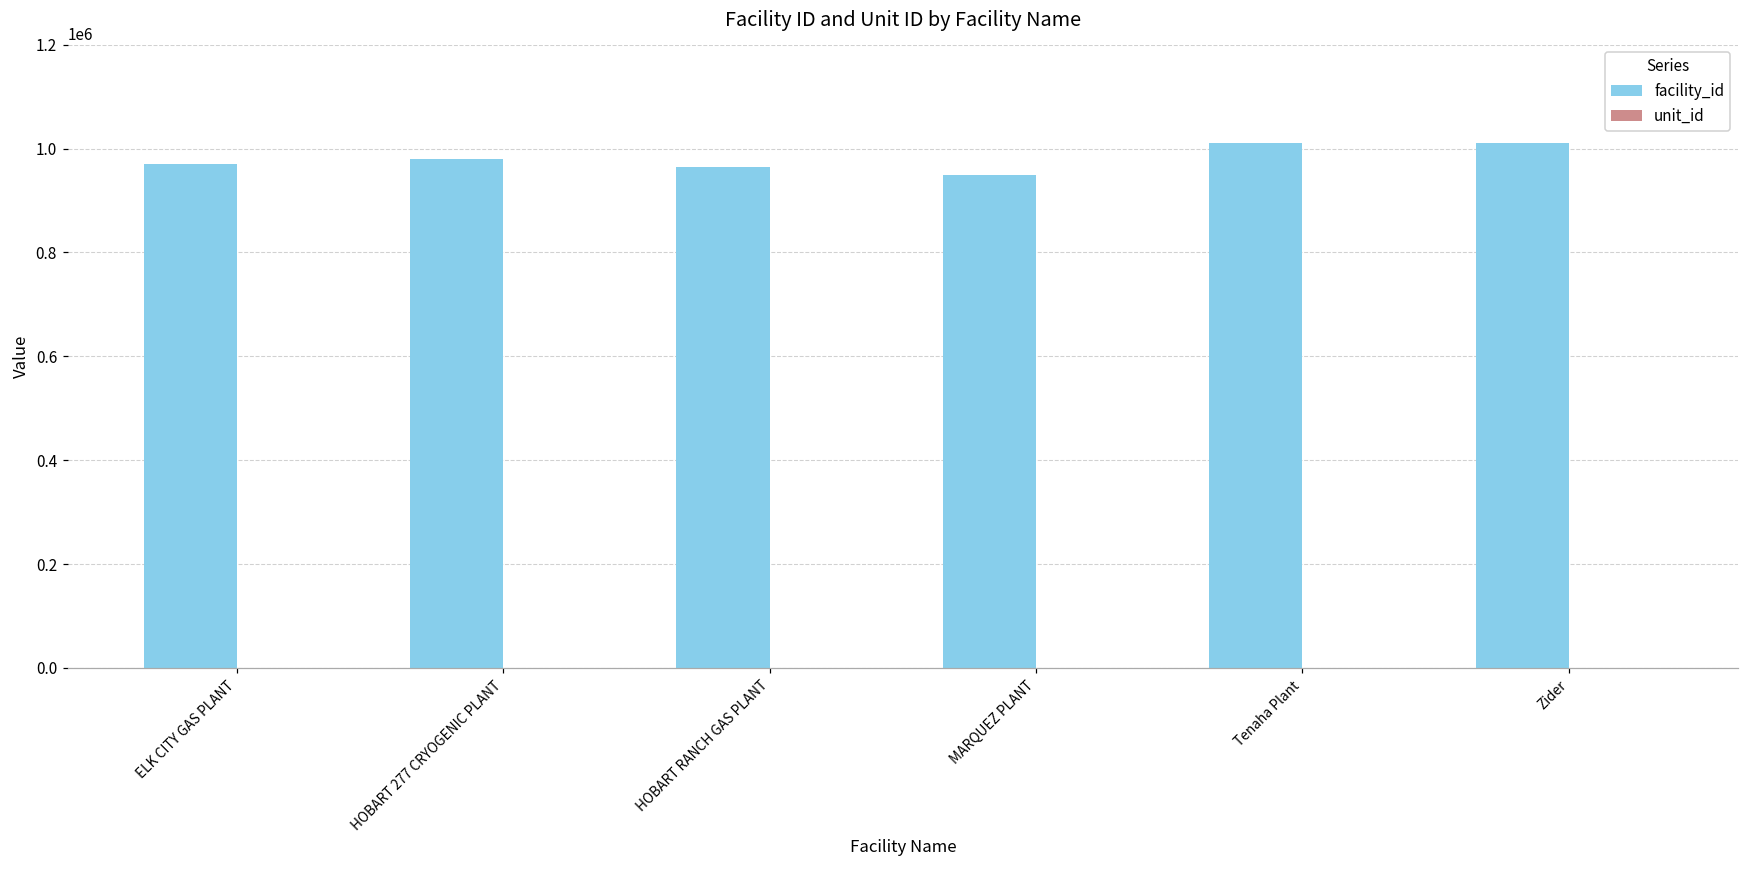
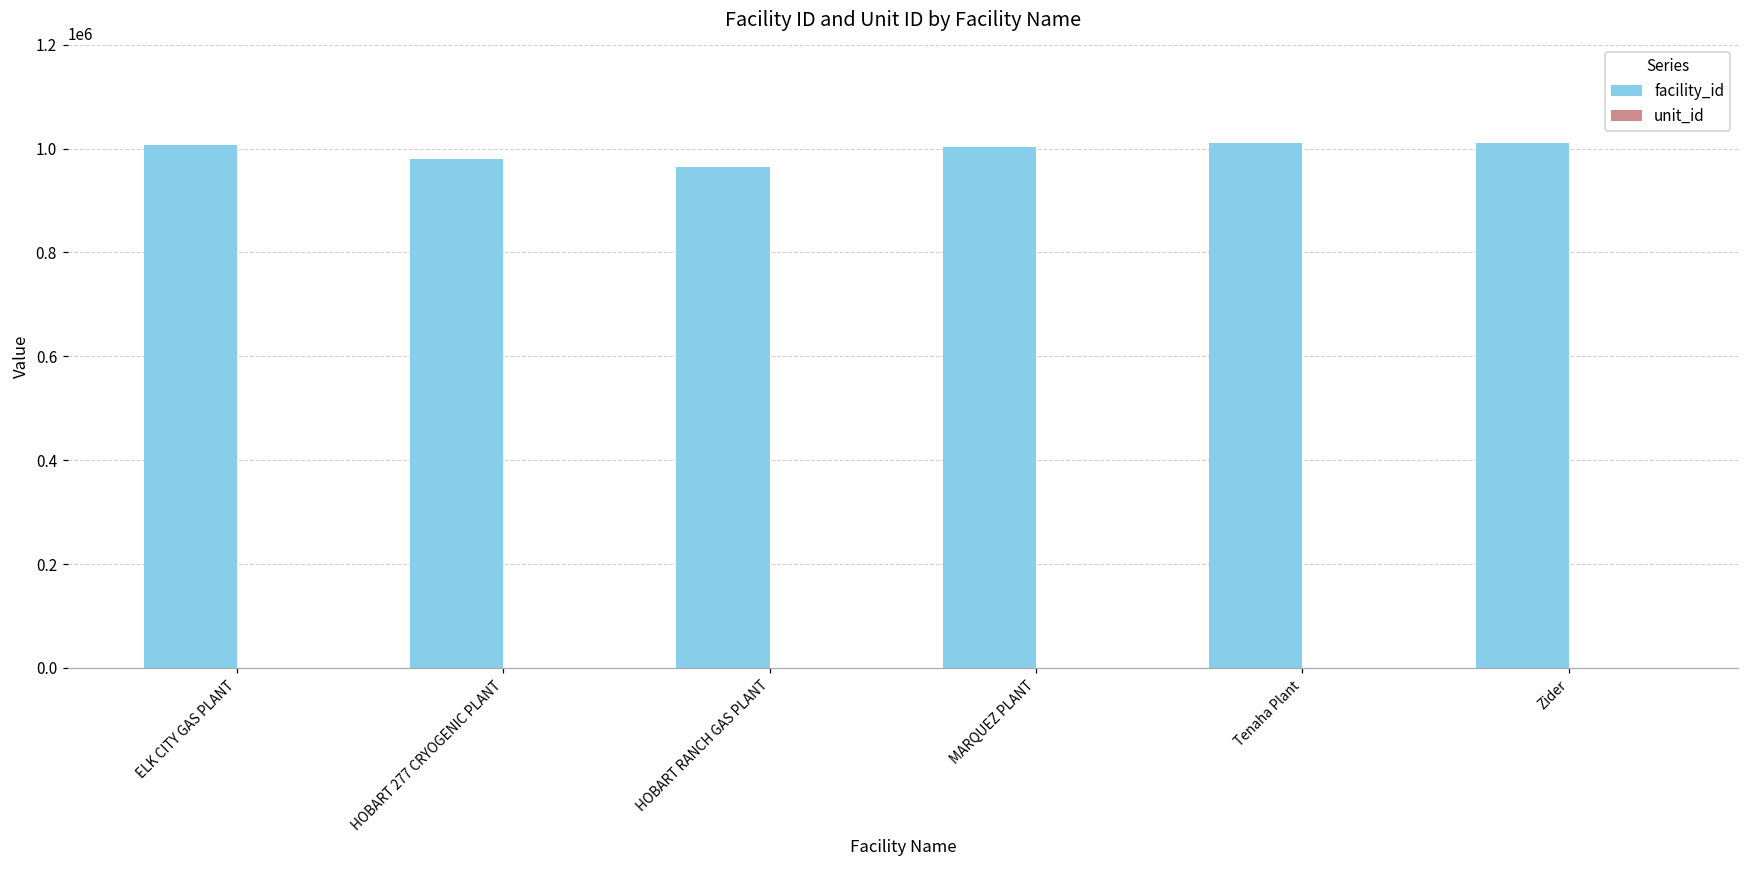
  {
    "facility_id": {
-     "ELK CITY GAS PLANT": 970000,
+     "ELK CITY GAS PLANT": 1010000,
      "HOBART 277 CRYOGENIC PLANT": 980000,
      "HOBART RANCH GAS PLANT": 970000,
-     "MARQUEZ PLANT": 950000,
+     "MARQUEZ PLANT": 1000000,
      "Tenaha Plant": 1010000,
      "Zider": 1010000
    },
    "unit_id": {
      "ELK CITY GAS PLANT": 0,
      "HOBART 277 CRYOGENIC PLANT": 0,
      "HOBART RANCH GAS PLANT": 0,
      "MARQUEZ PLANT": 0,
      "Tenaha Plant": 0,
      "Zider": 0
    }
  }
